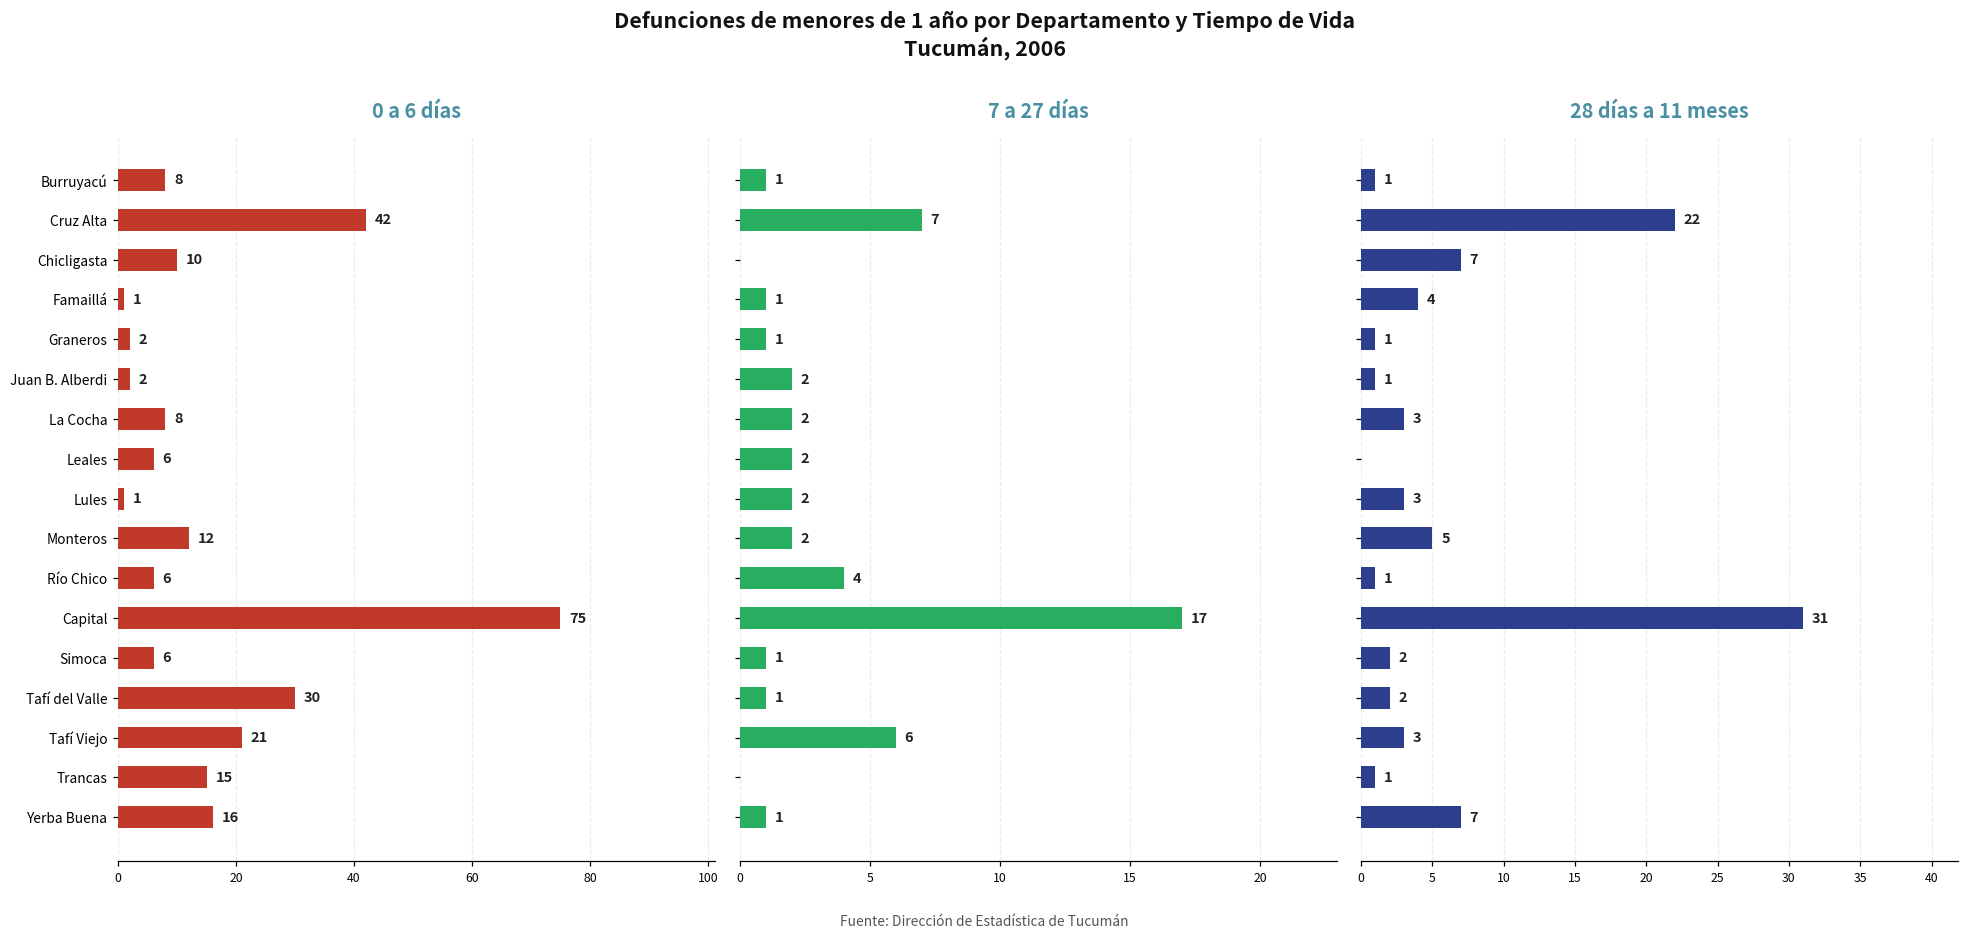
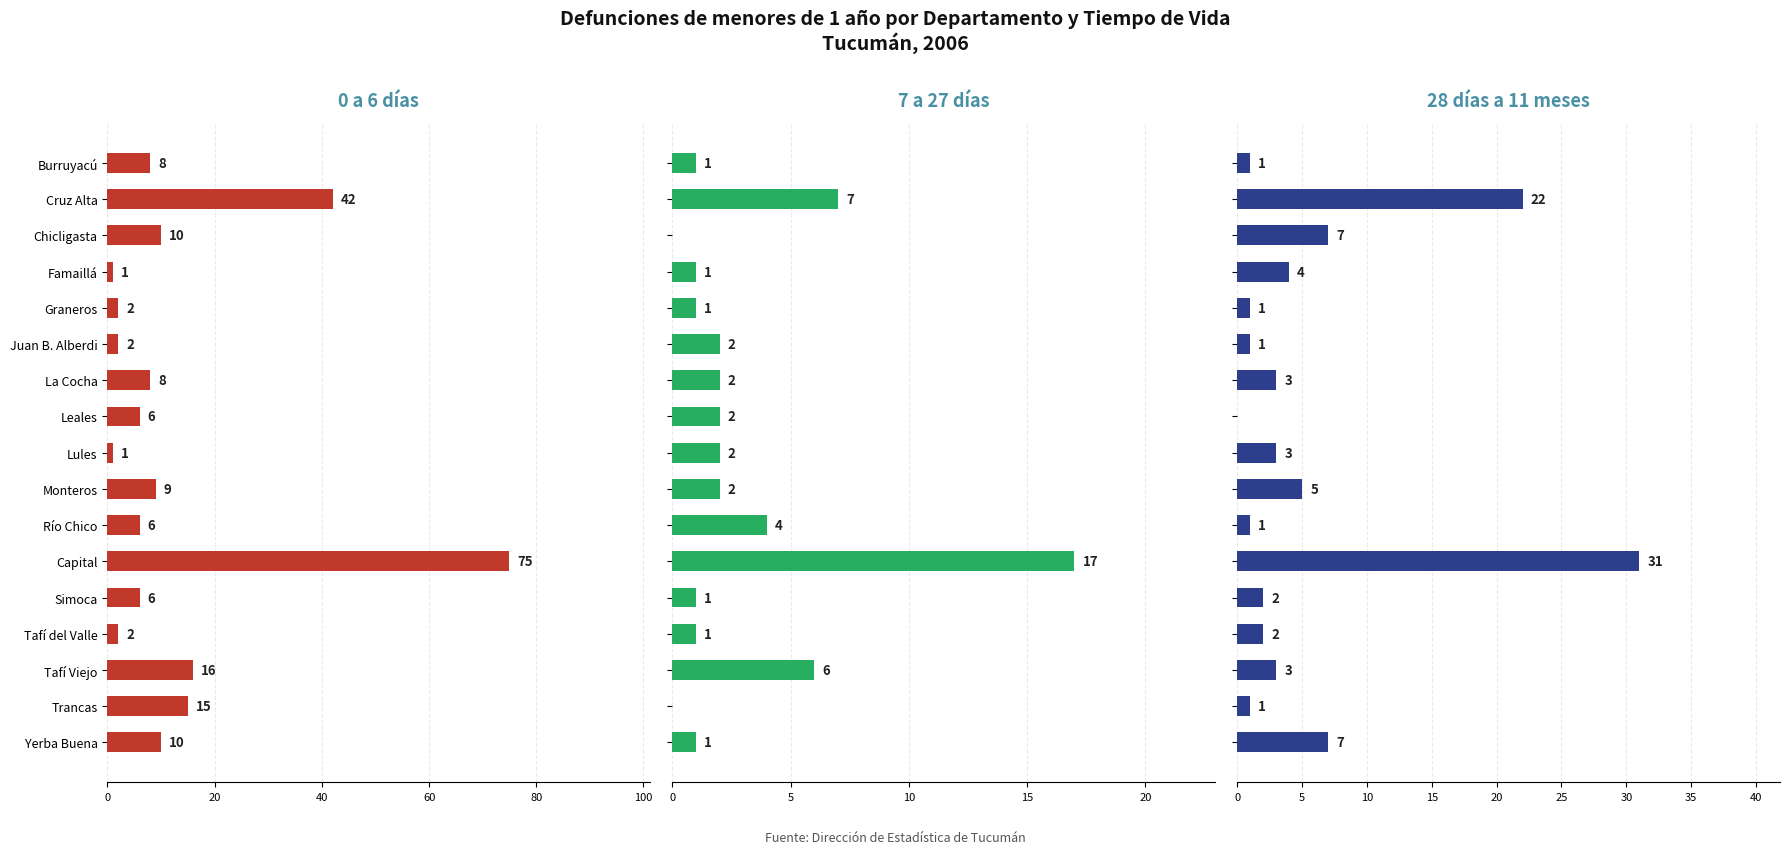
  {
    "0 a 6 días": {
      "Burruyacú": 8,
      "Cruz Alta": 42,
      "Chicligasta": 10,
      "Famaillá": 1,
      "Graneros": 2,
      "Juan B. Alberdi": 2,
      "La Cocha": 8,
      "Leales": 6,
      "Lules": 1,
-     "Monteros": 12,
+     "Monteros": 9,
      "Río Chico": 6,
      "Capital": 75,
      "Simoca": 6,
-     "Tafí del Valle": 30,
-     "Tafí Viejo": 21,
+     "Tafí del Valle": 2,
+     "Tafí Viejo": 16,
      "Trancas": 15,
-     "Yerba Buena": 16
+     "Yerba Buena": 10
    }
  }
